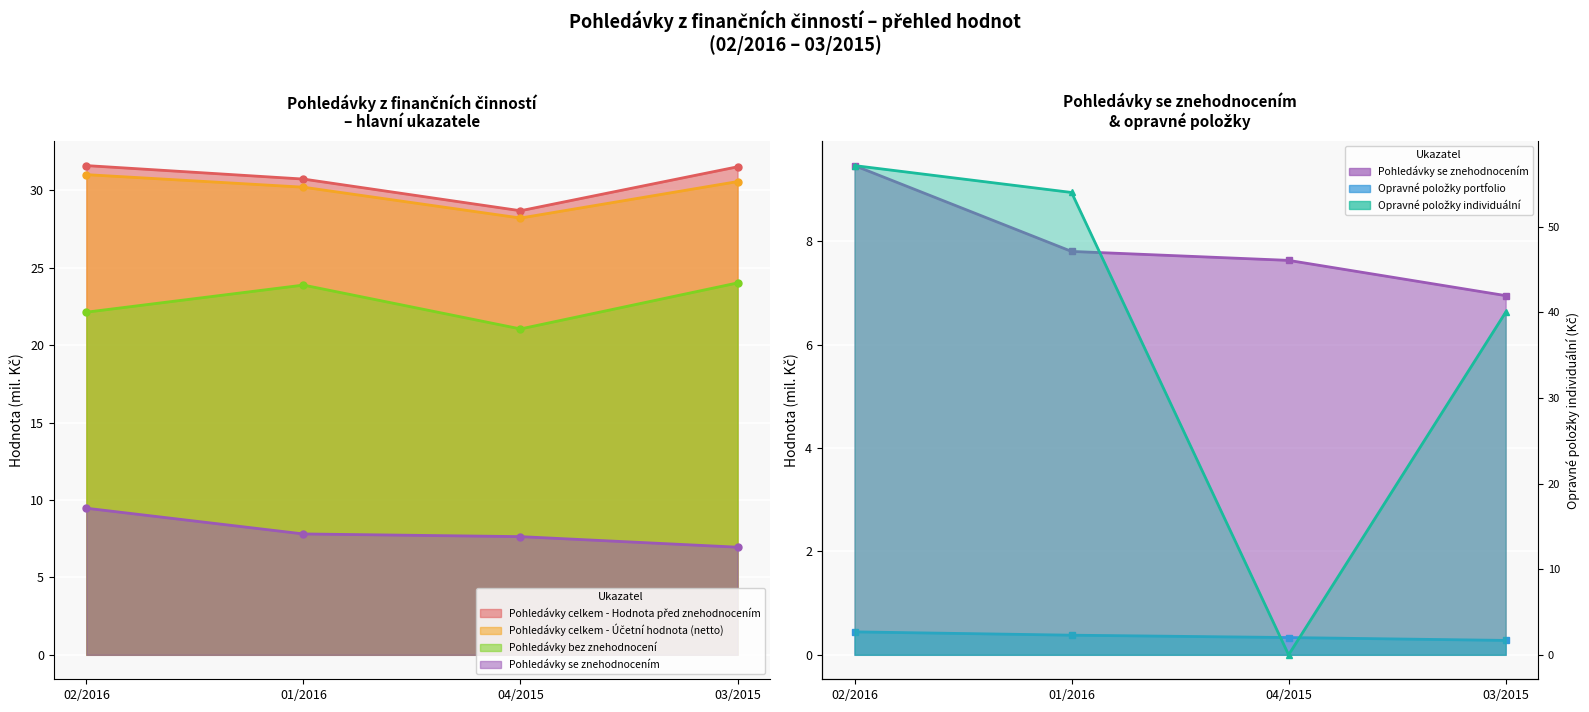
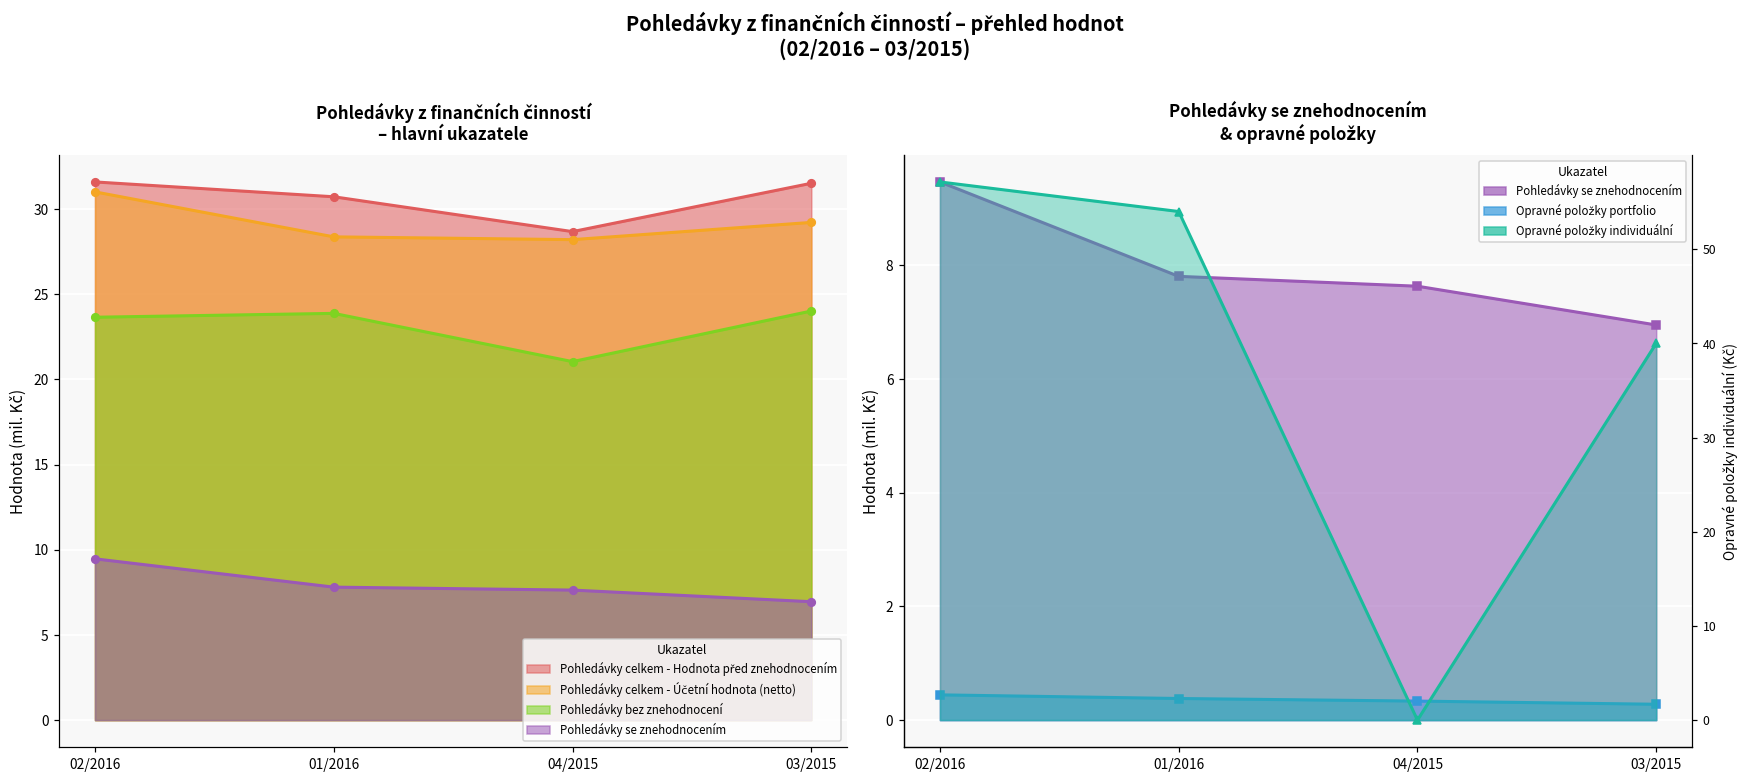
  {
    "Pohledávky z finančních činností – hlavní ukazatele": {
      "Pohledávky celkem - Hodnota před znehodnocením": {
        "02/2016": 31.6,
        "01/2016": 30.7,
        "04/2015": 28.7,
        "03/2015": 31.5
      },
      "Pohledávky celkem - Účetní hodnota (netto)": {
        "02/2016": 31.0,
-       "01/2016": 30.2,
+       "01/2016": 28.4,
        "04/2015": 28.2,
-       "03/2015": 30.6
+       "03/2015": 29.2
      },
      "Pohledávky bez znehodnocení": {
-       "02/2016": 22.1,
+       "02/2016": 23.7,
        "01/2016": 23.9,
        "04/2015": 21.0,
        "03/2015": 24.0
      },
      "Pohledávky se znehodnocením": {
        "02/2016": 9.5,
        "01/2016": 7.8,
        "04/2015": 7.6,
        "03/2015": 7.0
      }
    }
  }
